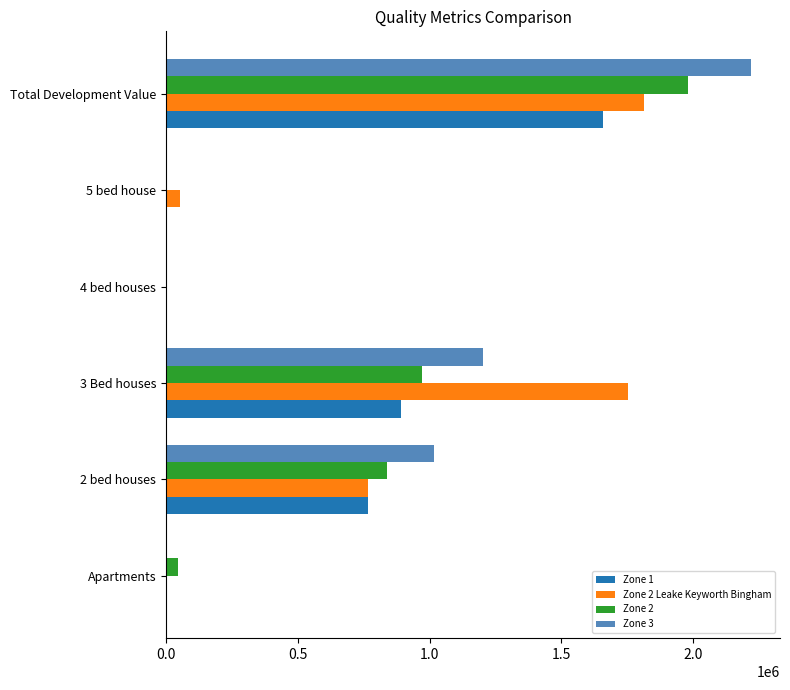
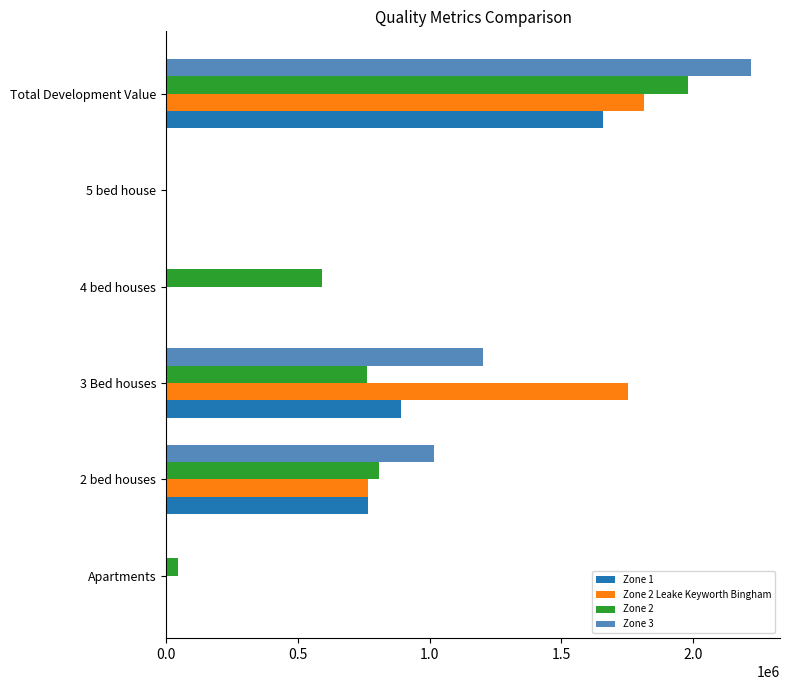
  {
    "Zone 2 Leake Keyworth Bingham": {
      "Total Development Value": 1810000,
-     "5 bed house": 50000,
+     "5 bed house": 0,
      "4 bed houses": 0,
      "3 Bed houses": 1750000,
      "2 bed houses": 760000,
      "Apartments": 0
    },
    "Zone 2": {
      "Total Development Value": 1980000,
      "5 bed house": 0,
-     "4 bed houses": 0,
-     "3 Bed houses": 970000,
-     "2 bed houses": 840000,
+     "4 bed houses": 590000,
+     "3 Bed houses": 760000,
+     "2 bed houses": 810000,
      "Apartments": 50000
    }
  }
